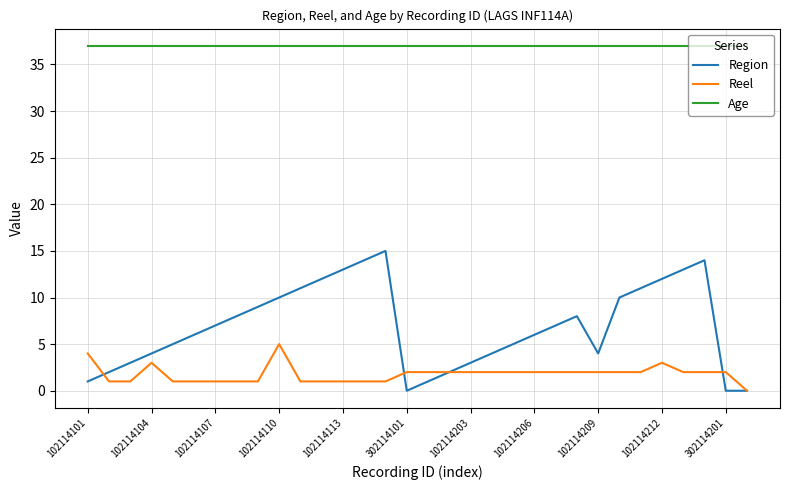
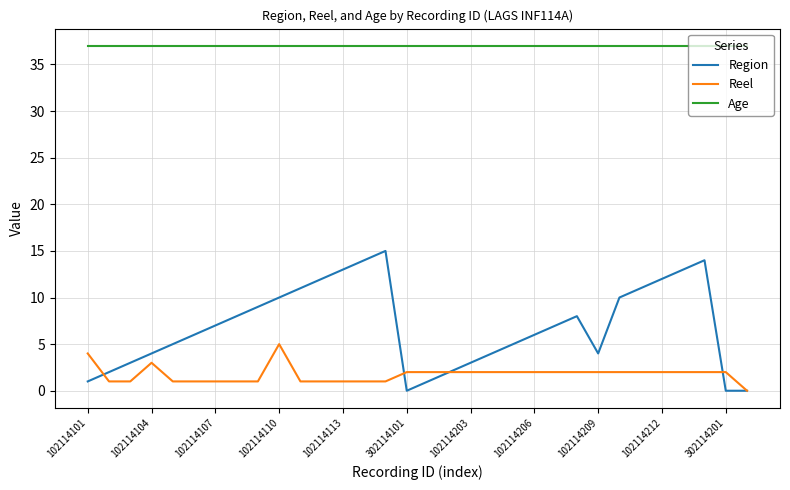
  {
    "Region": {
      "102114101": 1,
      "102114104": 4,
      "102114107": 7,
      "102114110": 10,
      "102114113": 13,
      "302114101": 0,
      "102114203": 3,
      "102114206": 6,
      "102114209": 4,
      "102114212": 12,
      "302114201": 0
    },
    "Reel": {
      "102114101": 4,
      "102114104": 3,
      "102114107": 1,
      "102114110": 5,
      "102114113": 1,
      "302114101": 2,
      "102114203": 2,
      "102114206": 2,
      "102114209": 2,
-     "102114212": 3,
+     "102114212": 2,
      "302114201": 2
    },
    "Age": {
      "102114101": 37,
      "102114104": 37,
      "102114107": 37,
      "102114110": 37,
      "102114113": 37,
      "302114101": 37,
      "102114203": 37,
      "102114206": 37,
      "102114209": 37,
      "102114212": 37
    }
  }
